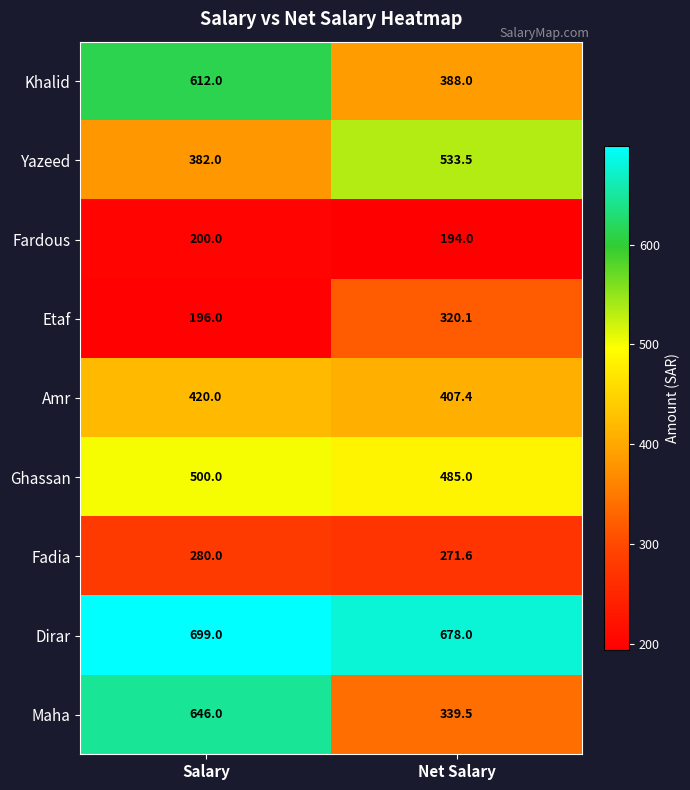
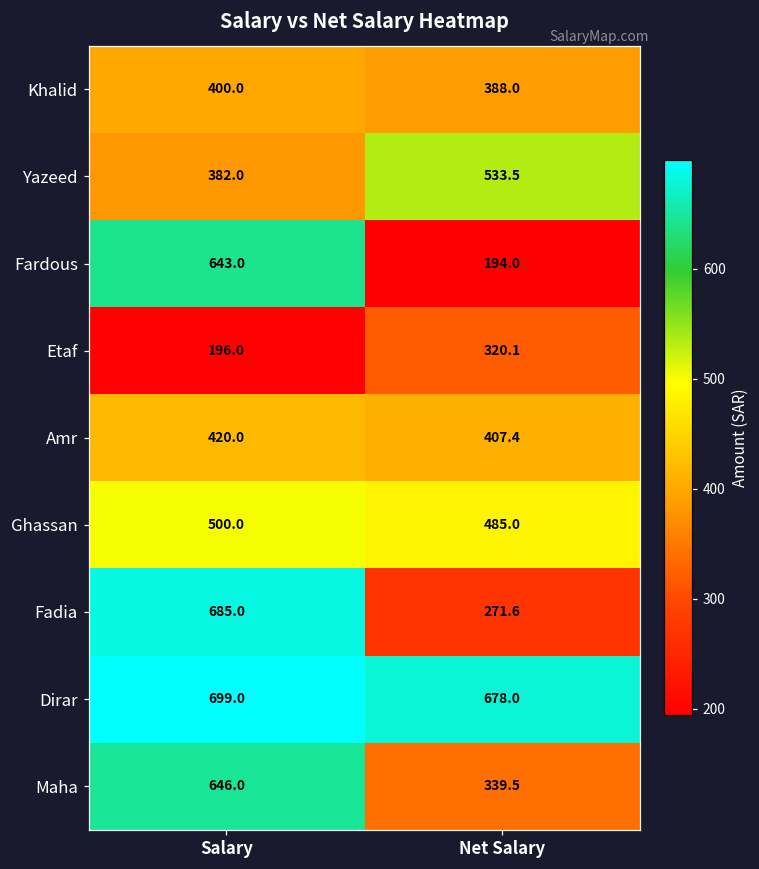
  {
    "Khalid": {
-     "Salary": 612.0,
+     "Salary": 400.0,
      "Net Salary": 388.0
    },
    "Yazeed": {
      "Salary": 382.0,
      "Net Salary": 533.5
    },
    "Fardous": {
-     "Salary": 200.0,
+     "Salary": 643.0,
      "Net Salary": 194.0
    },
    "Etaf": {
      "Salary": 196.0,
      "Net Salary": 320.1
    },
    "Amr": {
      "Salary": 420.0,
      "Net Salary": 407.4
    },
    "Ghassan": {
      "Salary": 500.0,
      "Net Salary": 485.0
    },
    "Fadia": {
-     "Salary": 280.0,
+     "Salary": 685.0,
      "Net Salary": 271.6
    },
    "Dirar": {
      "Salary": 699.0,
      "Net Salary": 678.0
    },
    "Maha": {
      "Salary": 646.0,
      "Net Salary": 339.5
    }
  }
